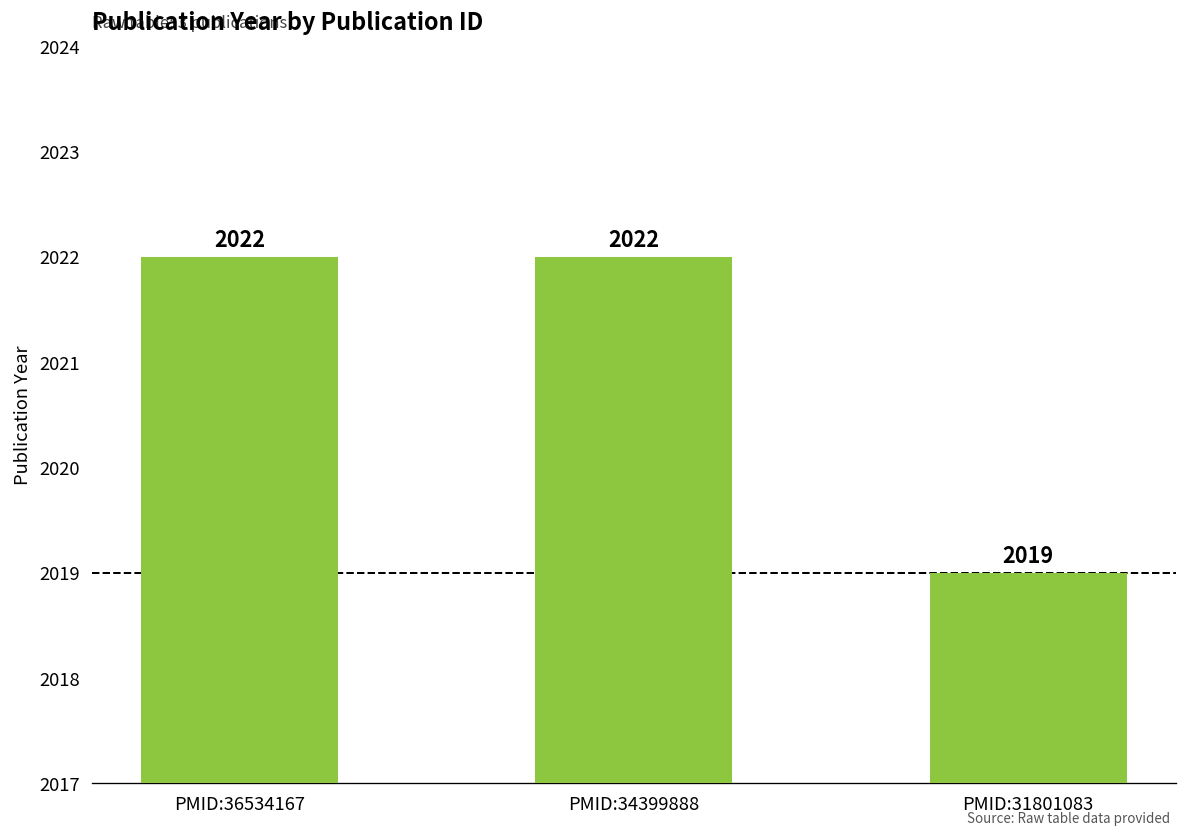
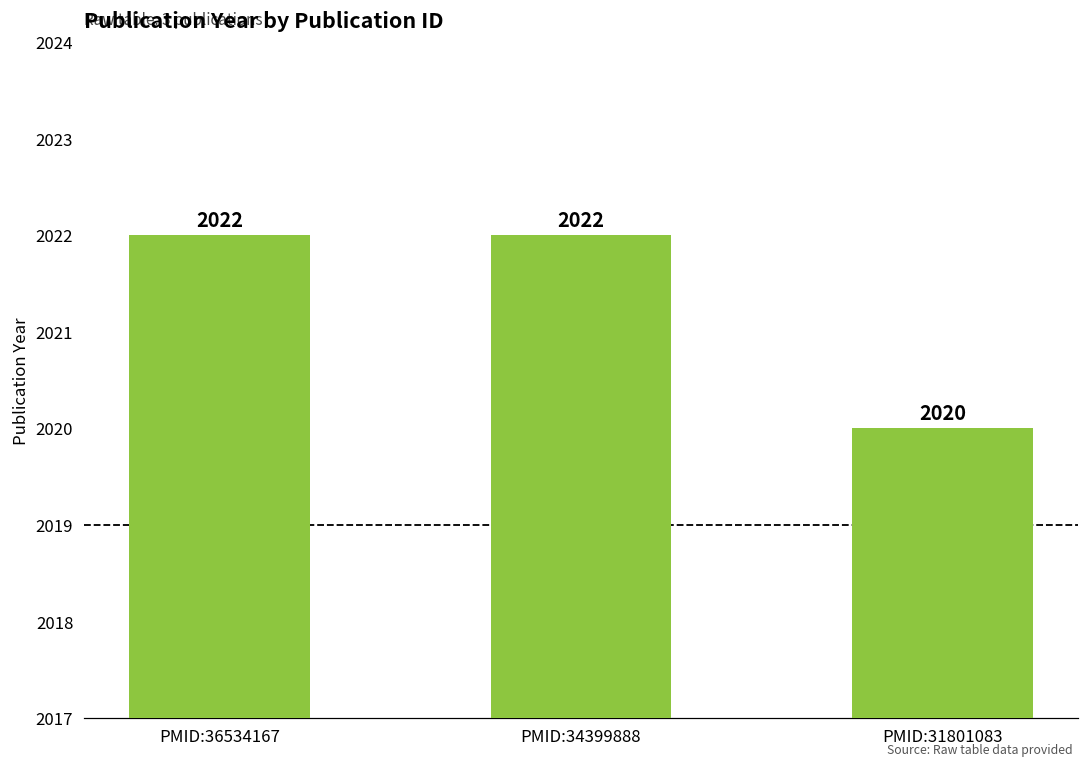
  {
    "PMID:36534167": 2022,
    "PMID:34399888": 2022,
-   "PMID:31801083": 2019
+   "PMID:31801083": 2020
  }
